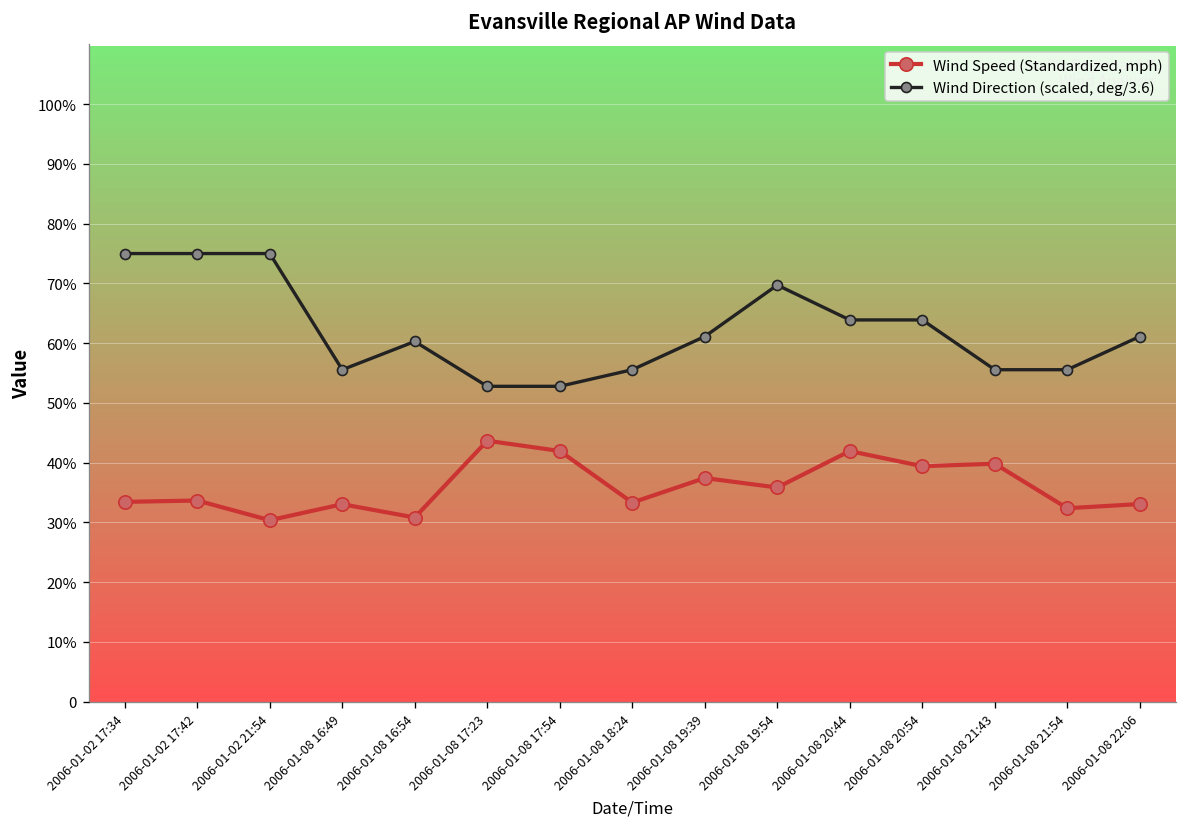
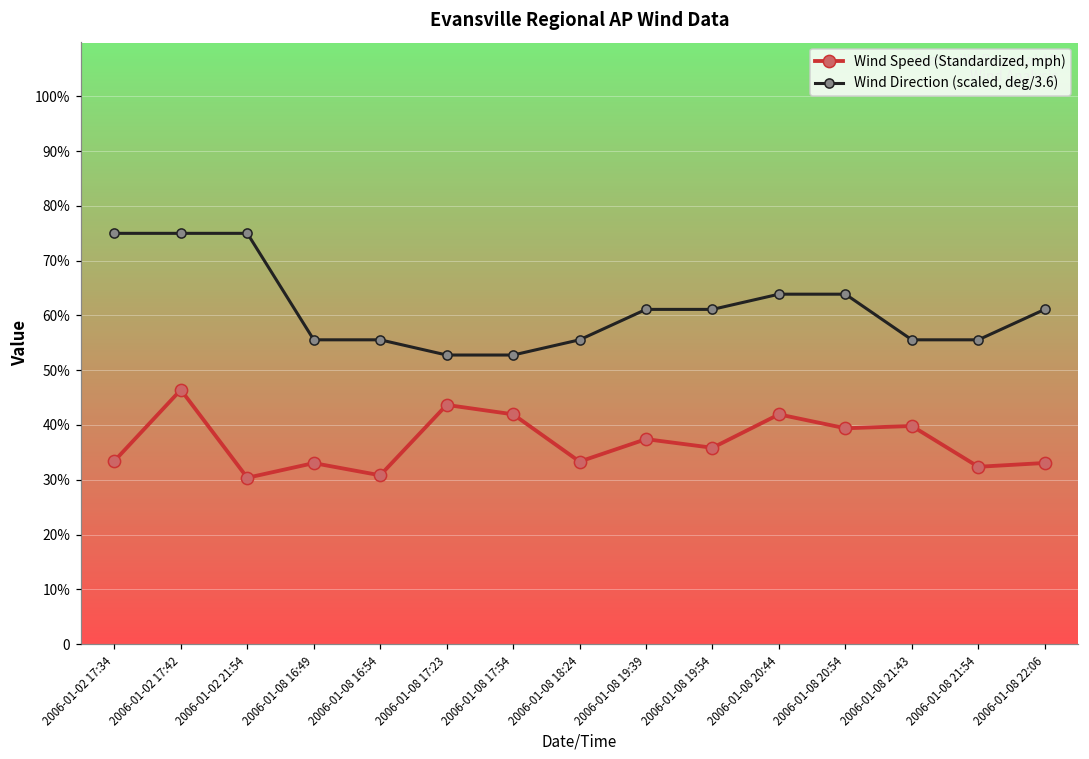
  {
    "Wind Speed (Standardized, mph)": {
      "2006-01-02 17:34": "33%",
-     "2006-01-02 17:42": "34%",
+     "2006-01-02 17:42": "46%",
      "2006-01-02 21:54": "30%",
      "2006-01-08 16:49": "33%",
      "2006-01-08 16:54": "31%",
      "2006-01-08 17:23": "44%",
      "2006-01-08 17:54": "42%",
      "2006-01-08 18:24": "33%",
      "2006-01-08 19:39": "37%",
      "2006-01-08 19:54": "36%",
      "2006-01-08 20:44": "42%",
      "2006-01-08 20:54": "39%",
      "2006-01-08 21:43": "40%",
      "2006-01-08 21:54": "32%",
      "2006-01-08 22:06": "33%"
    },
    "Wind Direction (scaled, deg/3.6)": {
      "2006-01-02 17:34": "75%",
      "2006-01-02 17:42": "75%",
      "2006-01-02 21:54": "75%",
      "2006-01-08 16:49": "56%",
-     "2006-01-08 16:54": "60%",
+     "2006-01-08 16:54": "56%",
      "2006-01-08 17:23": "53%",
      "2006-01-08 17:54": "53%",
      "2006-01-08 18:24": "56%",
      "2006-01-08 19:39": "61%",
-     "2006-01-08 19:54": "70%",
+     "2006-01-08 19:54": "61%",
      "2006-01-08 20:44": "64%",
      "2006-01-08 20:54": "64%",
      "2006-01-08 21:43": "56%",
      "2006-01-08 21:54": "56%",
      "2006-01-08 22:06": "61%"
    }
  }
